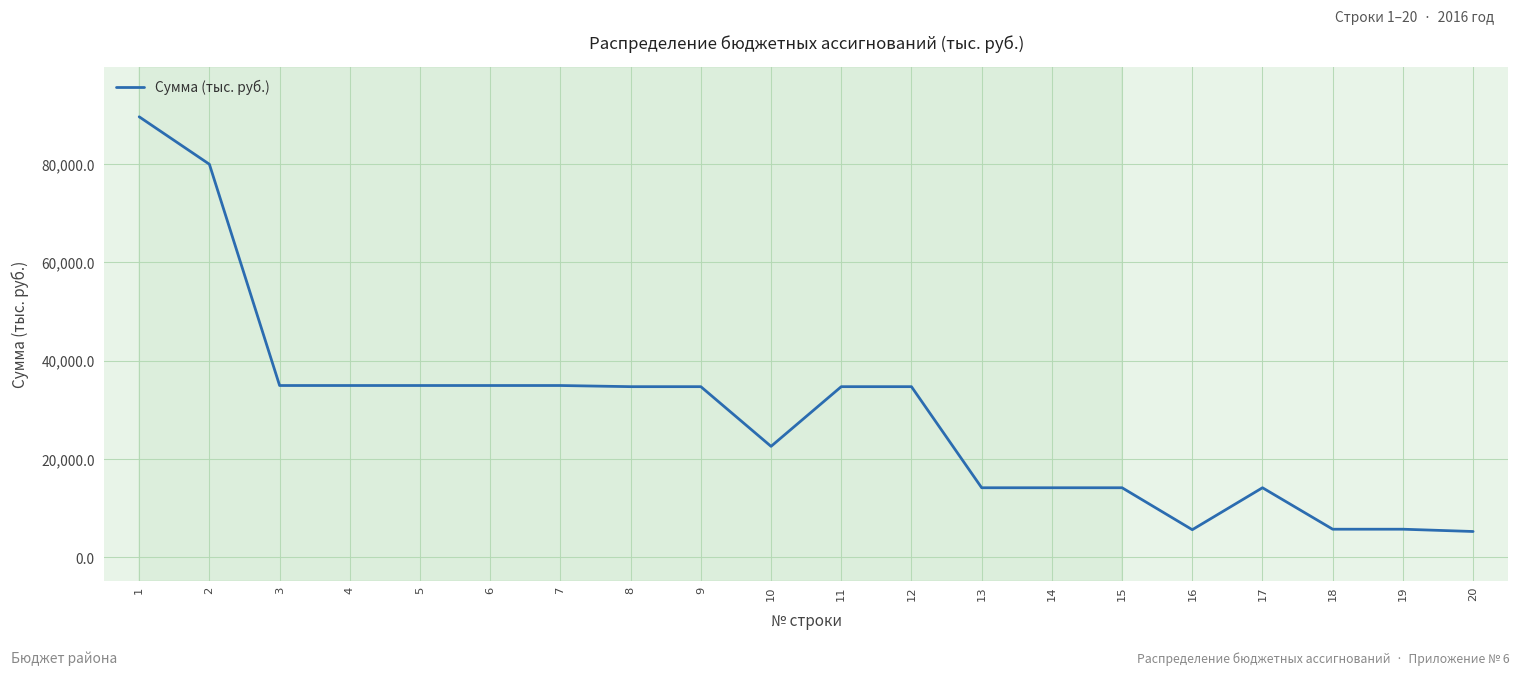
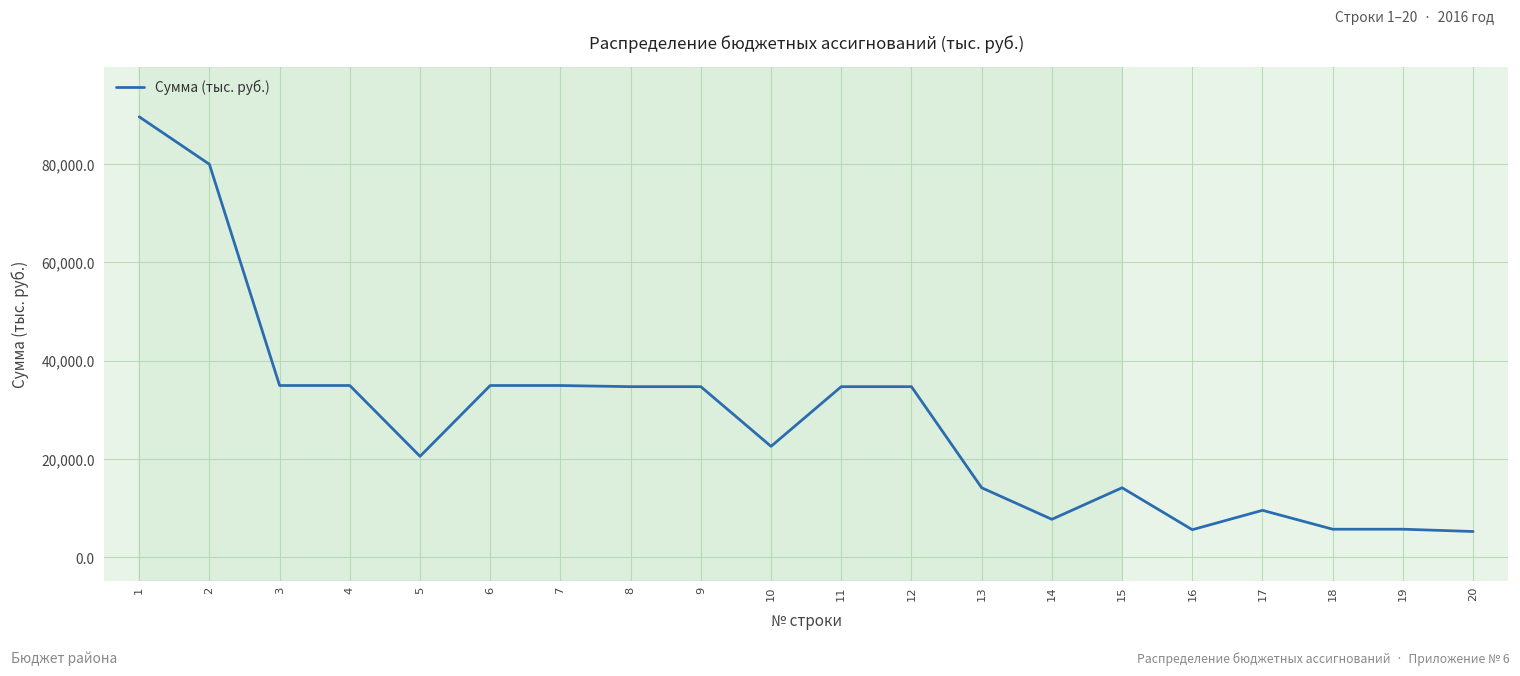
  {
    "1": "90,000",
    "2": "80,000",
    "3": "35,000",
    "4": "35,000",
-   "5": "35,000",
+   "5": "21,000",
    "6": "35,000",
    "7": "35,000",
    "8": "35,000",
    "9": "35,000",
    "10": "23,000",
    "11": "35,000",
    "12": "35,000",
    "13": "14,000",
-   "14": "14,000",
+   "14": "8,000",
    "15": "14,000",
    "16": "6,000",
-   "17": "14,000",
+   "17": "10,000",
    "18": "6,000",
    "19": "6,000",
    "20": "5,000"
  }
